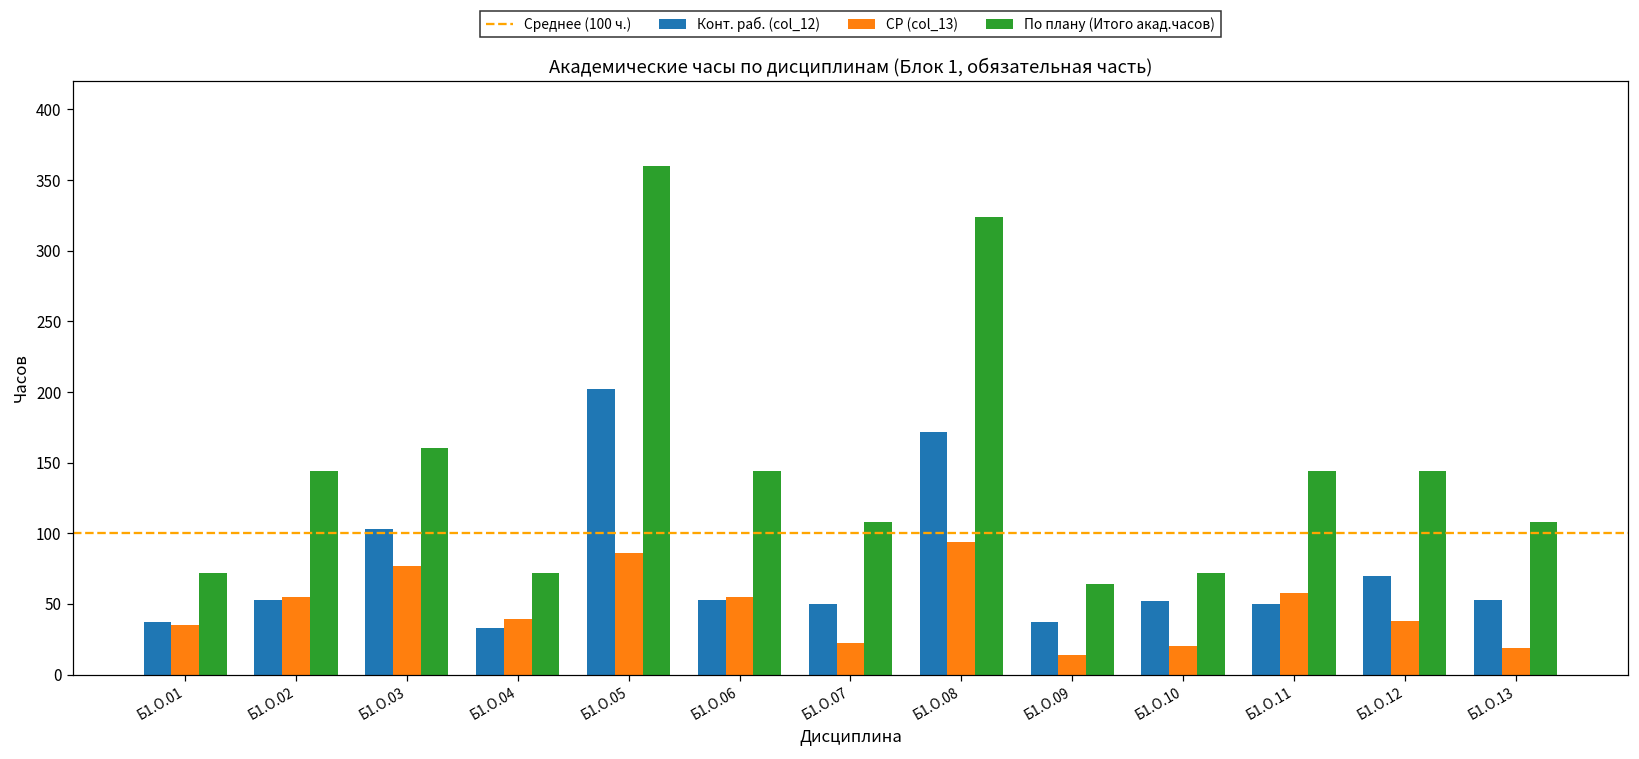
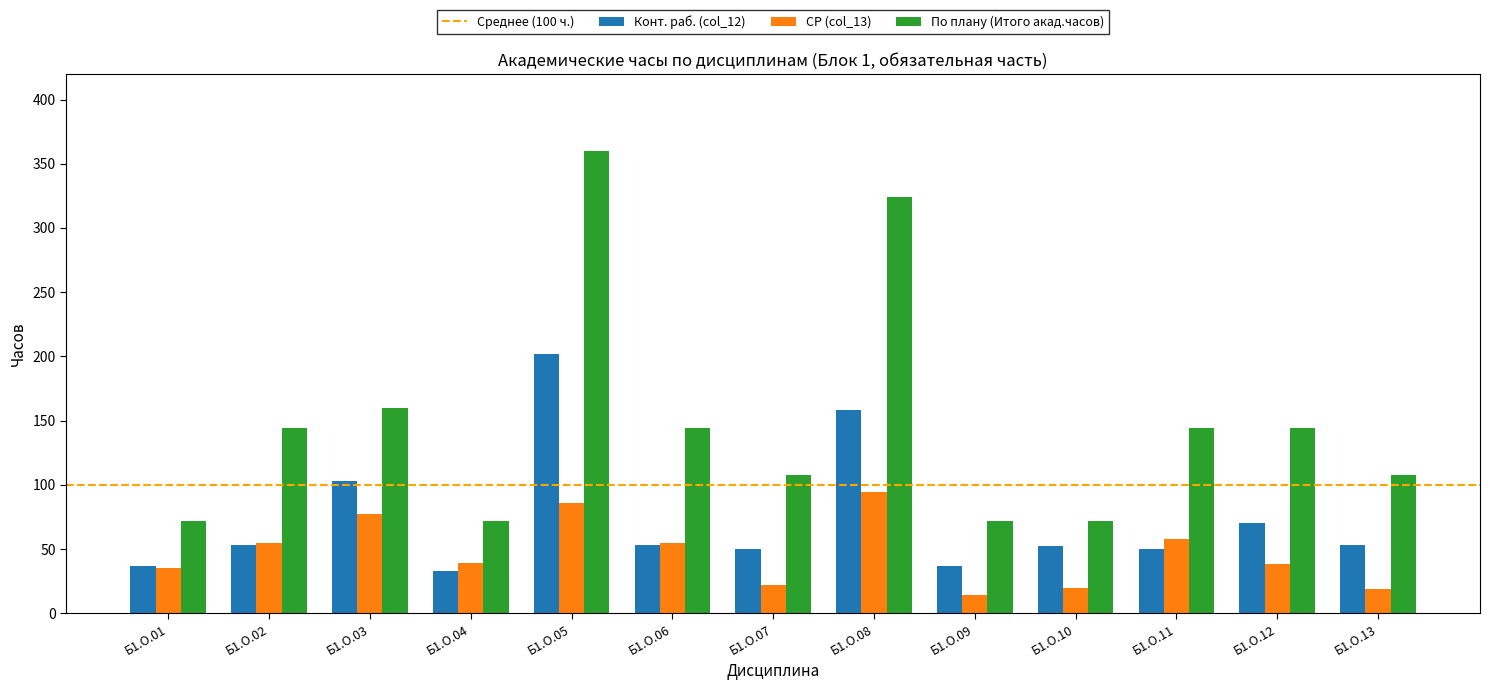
  {
    "Конт. раб. (col_12)": {
      "Б1.О.01": 37,
      "Б1.О.02": 53,
      "Б1.О.03": 103,
      "Б1.О.04": 33,
      "Б1.О.05": 202,
      "Б1.О.06": 53,
      "Б1.О.07": 50,
-     "Б1.О.08": 172,
+     "Б1.О.08": 158,
      "Б1.О.09": 37,
      "Б1.О.10": 52,
      "Б1.О.11": 50,
      "Б1.О.12": 70,
      "Б1.О.13": 53
    },
    "СР (col_13)": {
      "Б1.О.01": 35,
      "Б1.О.02": 55,
      "Б1.О.03": 77,
      "Б1.О.04": 39,
      "Б1.О.05": 86,
      "Б1.О.06": 55,
      "Б1.О.07": 22,
      "Б1.О.08": 94,
      "Б1.О.09": 14,
      "Б1.О.10": 20,
      "Б1.О.11": 58,
      "Б1.О.12": 38,
      "Б1.О.13": 19
    },
    "По плану (Итого акад.часов)": {
      "Б1.О.01": 72,
      "Б1.О.02": 144,
      "Б1.О.03": 160,
      "Б1.О.04": 72,
      "Б1.О.05": 360,
      "Б1.О.06": 144,
      "Б1.О.07": 108,
      "Б1.О.08": 324,
-     "Б1.О.09": 64,
+     "Б1.О.09": 72,
      "Б1.О.10": 72,
      "Б1.О.11": 144,
      "Б1.О.12": 144,
      "Б1.О.13": 108
    }
  }
